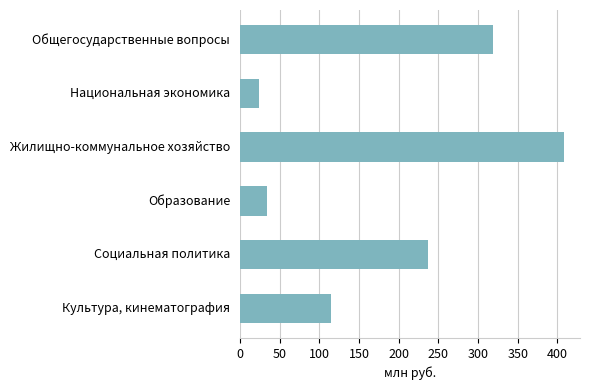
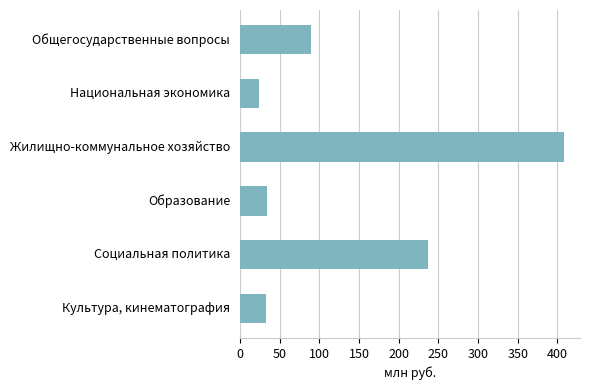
  {
-   "Общегосударственные вопросы": 320,
+   "Общегосударственные вопросы": 90,
    "Национальная экономика": 20,
    "Жилищно-коммунальное хозяйство": 410,
    "Образование": 30,
    "Социальная политика": 240,
-   "Культура, кинематография": 110
+   "Культура, кинематография": 30
  }
